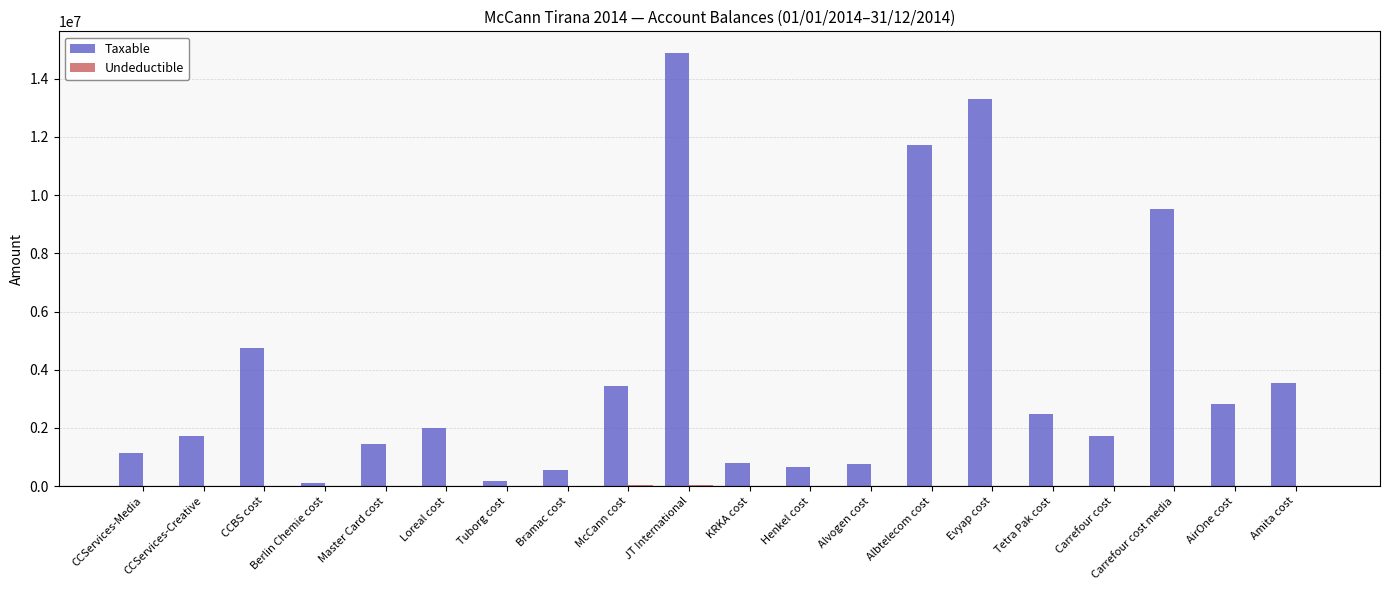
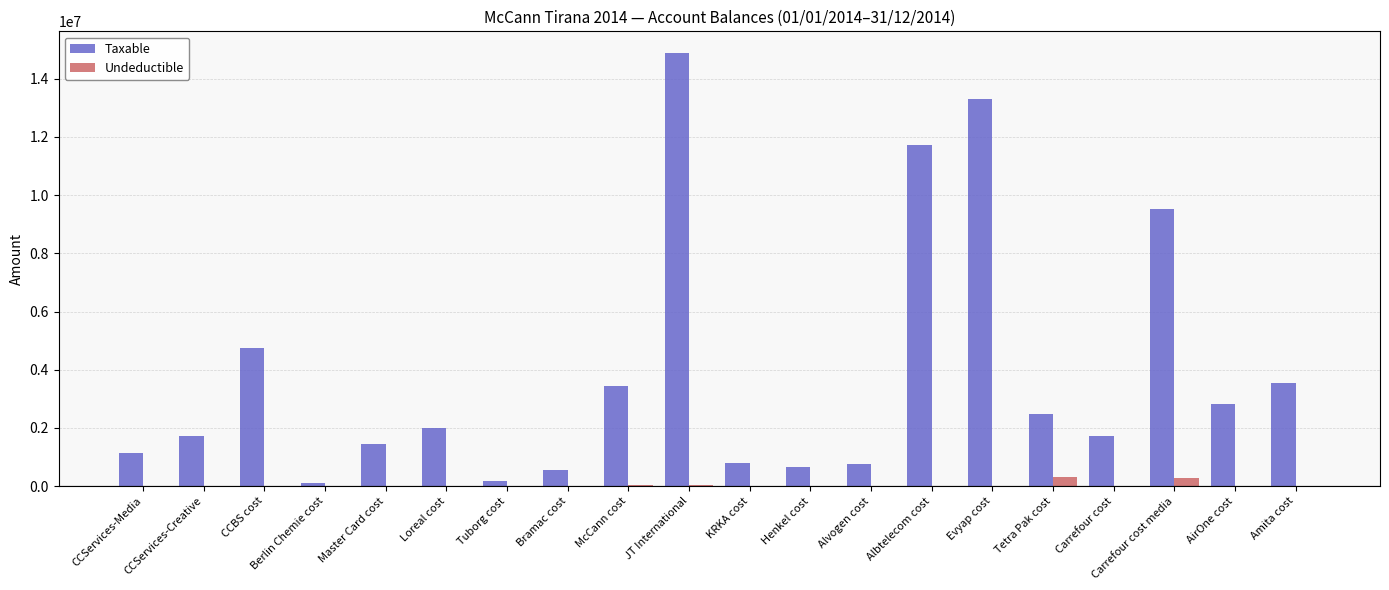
  {
    "Taxable": {
      "CCServices-Media": 1100000,
      "CCServices-Creative": 1700000,
      "CCBS cost": 4700000,
      "Berlin Chemie cost": 100000,
      "Master Card cost": 1400000,
      "Loreal cost": 2000000,
      "Tuborg cost": 200000,
      "Bramac cost": 600000,
      "McCann cost": 3400000,
      "JT International": 14900000,
      "KRKA cost": 800000,
      "Henkel cost": 700000,
      "Alvogen cost": 800000,
      "Albtelecom cost": 11700000,
      "Evyap cost": 13300000,
      "Tetra Pak cost": 2500000,
      "Carrefour cost": 1700000,
      "Carrefour cost media": 9500000,
      "AirOne cost": 2800000,
      "Amita cost": 3500000
    },
    "Undeductible": {
      "CCServices-Media": 0,
      "CCServices-Creative": 0,
      "Berlin Chemie cost": 0,
      "Bramac cost": 0,
      "KRKA cost": 0,
      "Henkel cost": 0,
      "Alvogen cost": 0,
      "Albtelecom cost": 0,
      "Evyap cost": 0,
-     "Tetra Pak cost": 0,
-     "Carrefour cost media": 0,
+     "Tetra Pak cost": 300000,
+     "Carrefour cost media": 300000,
      "AirOne cost": 0,
      "Amita cost": 0
    }
  }
